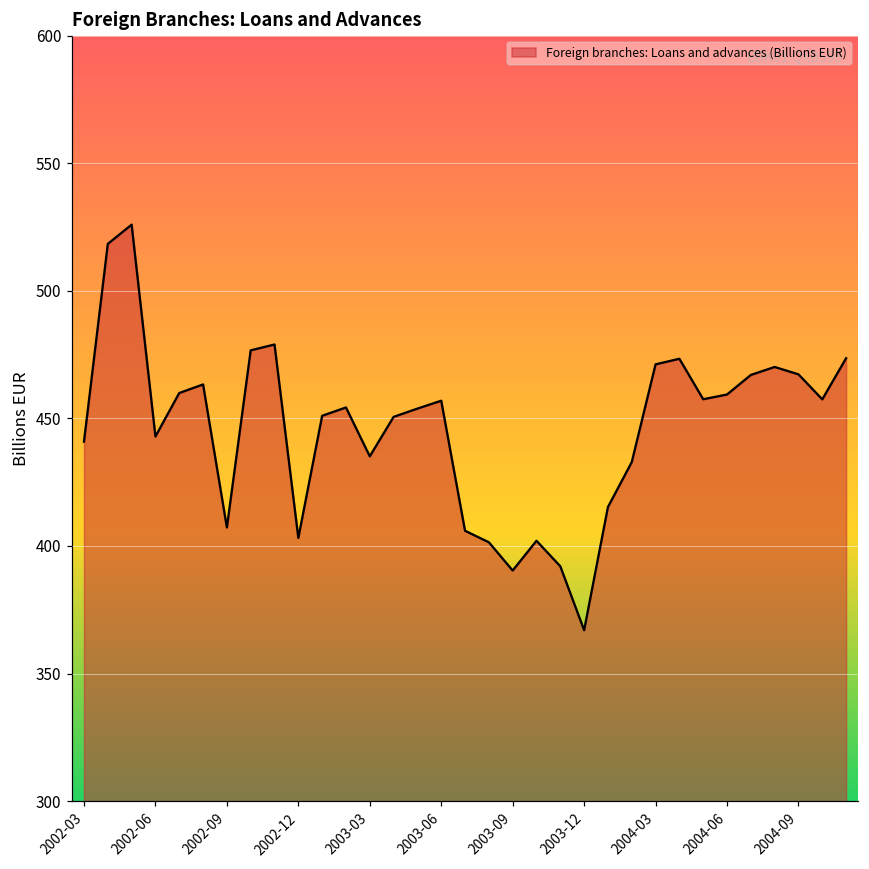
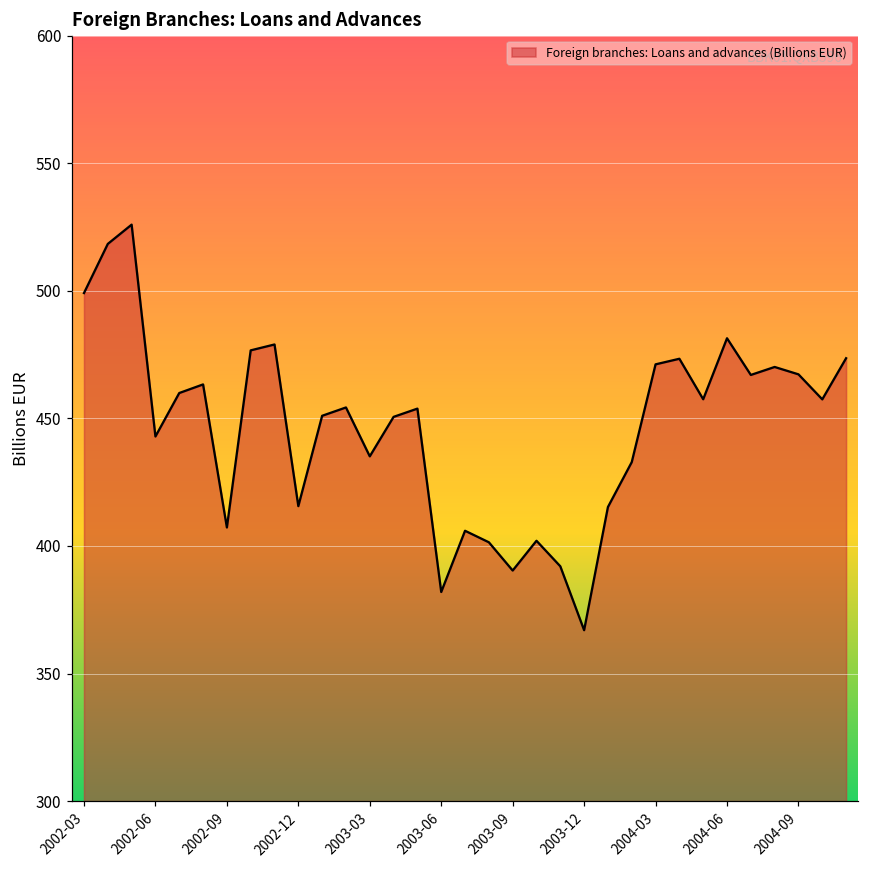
  {
-   "2002-03": 441,
+   "2002-03": 499,
    "2002-06": 443,
    "2002-09": 407,
-   "2002-12": 403,
+   "2002-12": 416,
    "2003-03": 435,
-   "2003-06": 457,
+   "2003-06": 382,
    "2003-09": 390,
    "2003-12": 367,
    "2004-03": 471,
-   "2004-06": 459,
+   "2004-06": 481,
    "2004-09": 467
  }
